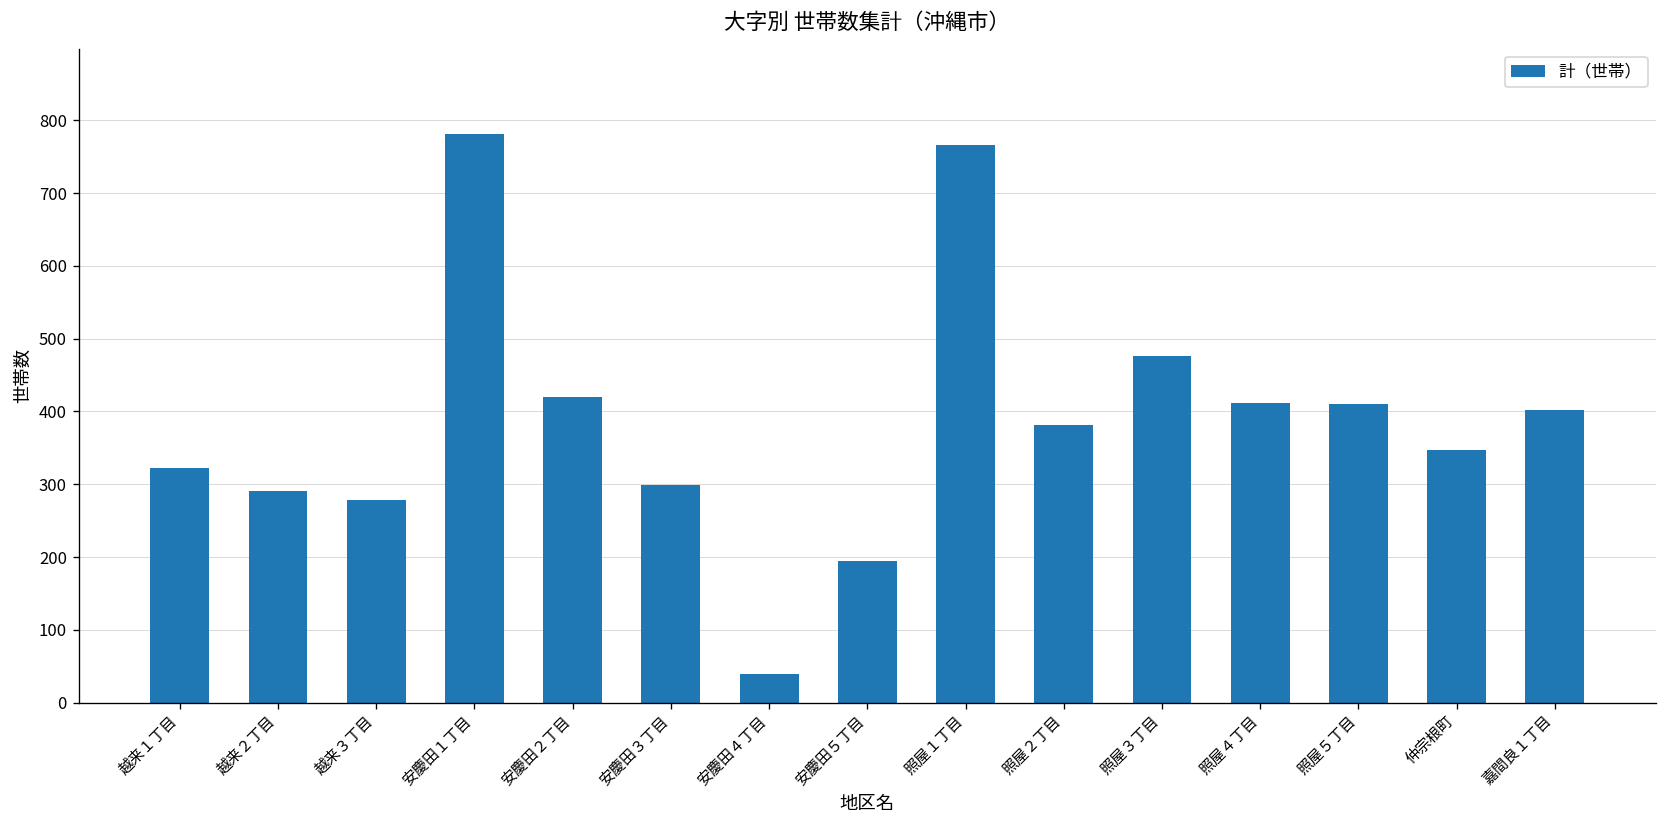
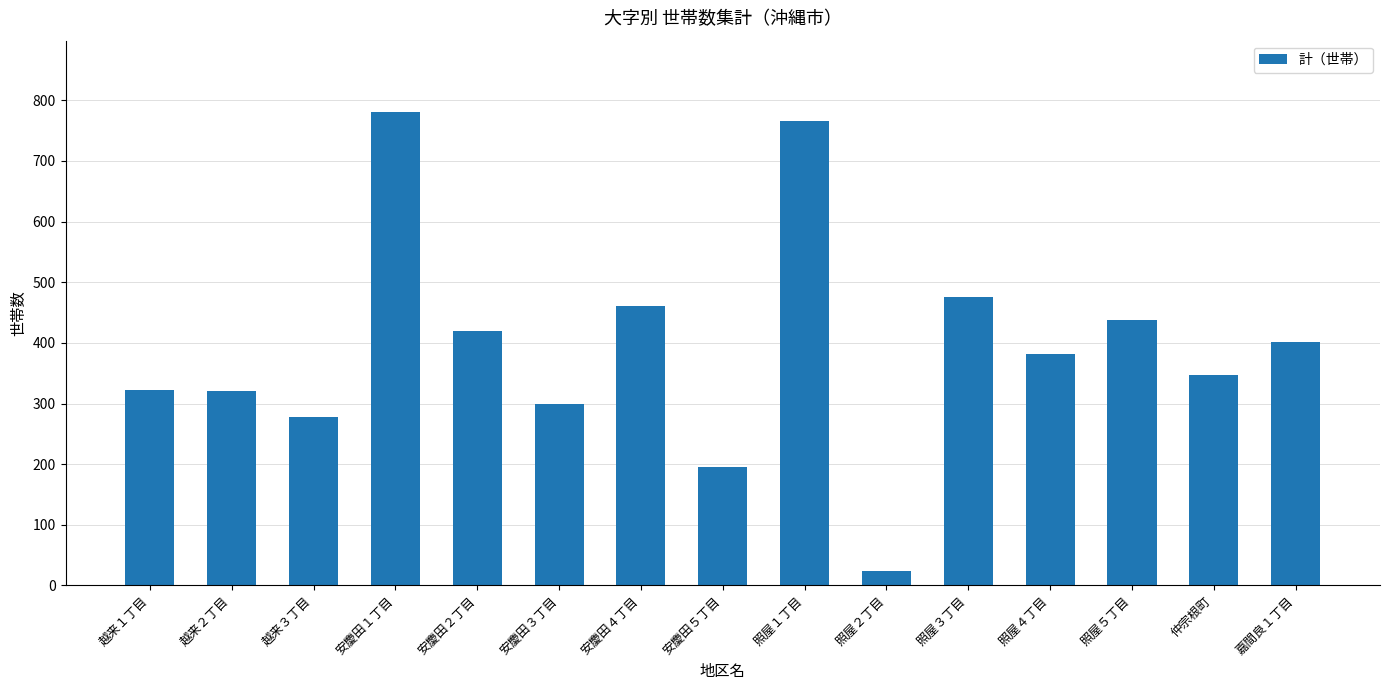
  {
    "越来１丁目": 320,
-   "越来２丁目": 290,
+   "越来２丁目": 320,
    "越来３丁目": 280,
    "安慶田１丁目": 780,
    "安慶田２丁目": 420,
    "安慶田３丁目": 300,
-   "安慶田４丁目": 40,
+   "安慶田４丁目": 460,
    "安慶田５丁目": 200,
    "照屋１丁目": 770,
-   "照屋２丁目": 380,
+   "照屋２丁目": 20,
    "照屋３丁目": 480,
-   "照屋４丁目": 410,
-   "照屋５丁目": 410,
+   "照屋４丁目": 380,
+   "照屋５丁目": 440,
    "仲宗根町": 350,
    "嘉間良１丁目": 400
  }
